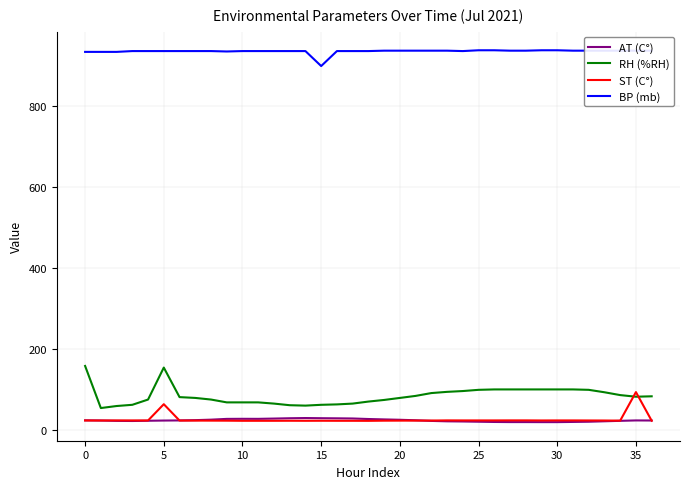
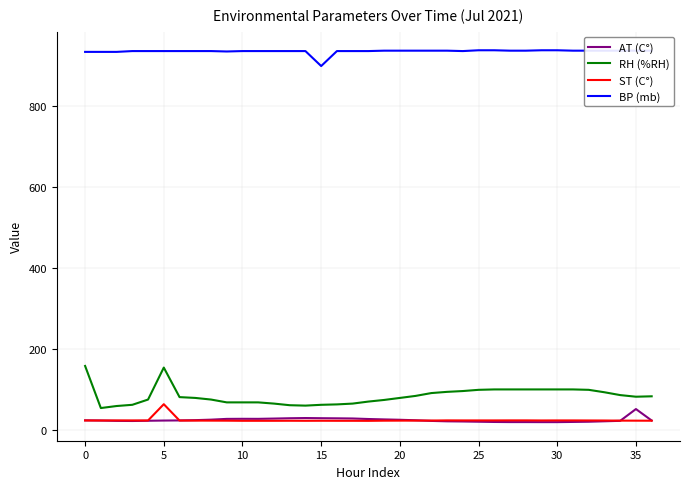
  {
    "AT (C°)": {
      "5": 20,
      "15": 30,
-     "35": 20
+     "35": 50
    },
    "RH (%RH)": {
      "0": 160,
      "5": 150,
      "10": 70,
      "15": 60,
      "20": 80,
      "25": 100,
      "30": 100,
      "35": 80
    },
    "ST (C°)": {
      "5": 60,
      "15": 20,
-     "35": 90
+     "35": 20
    },
    "BP (mb)": {
      "0": 930,
      "5": 940,
      "10": 940,
      "15": 900,
      "20": 940,
      "25": 940,
      "30": 940
    }
  }
